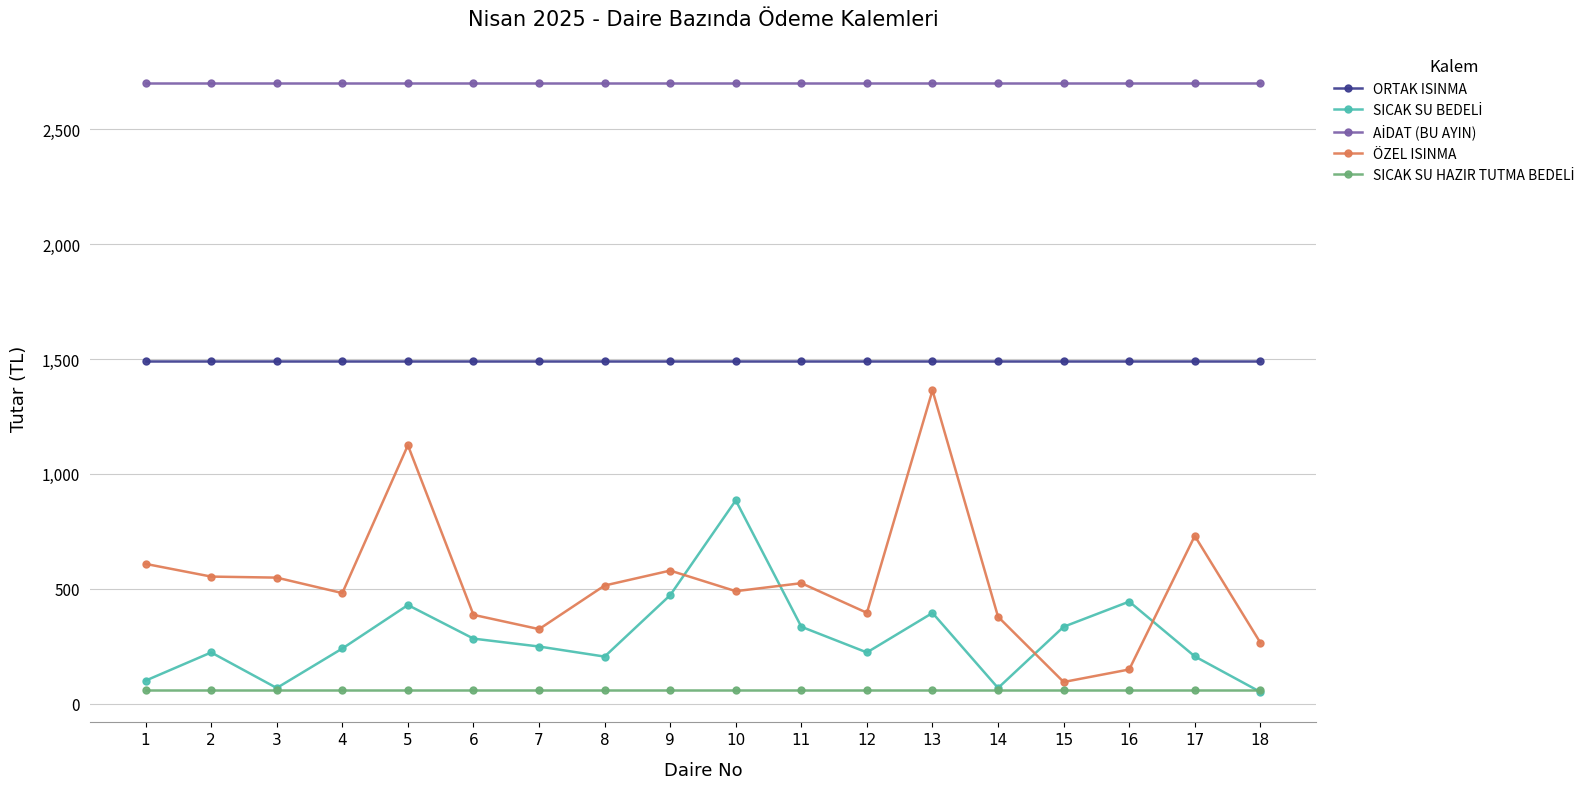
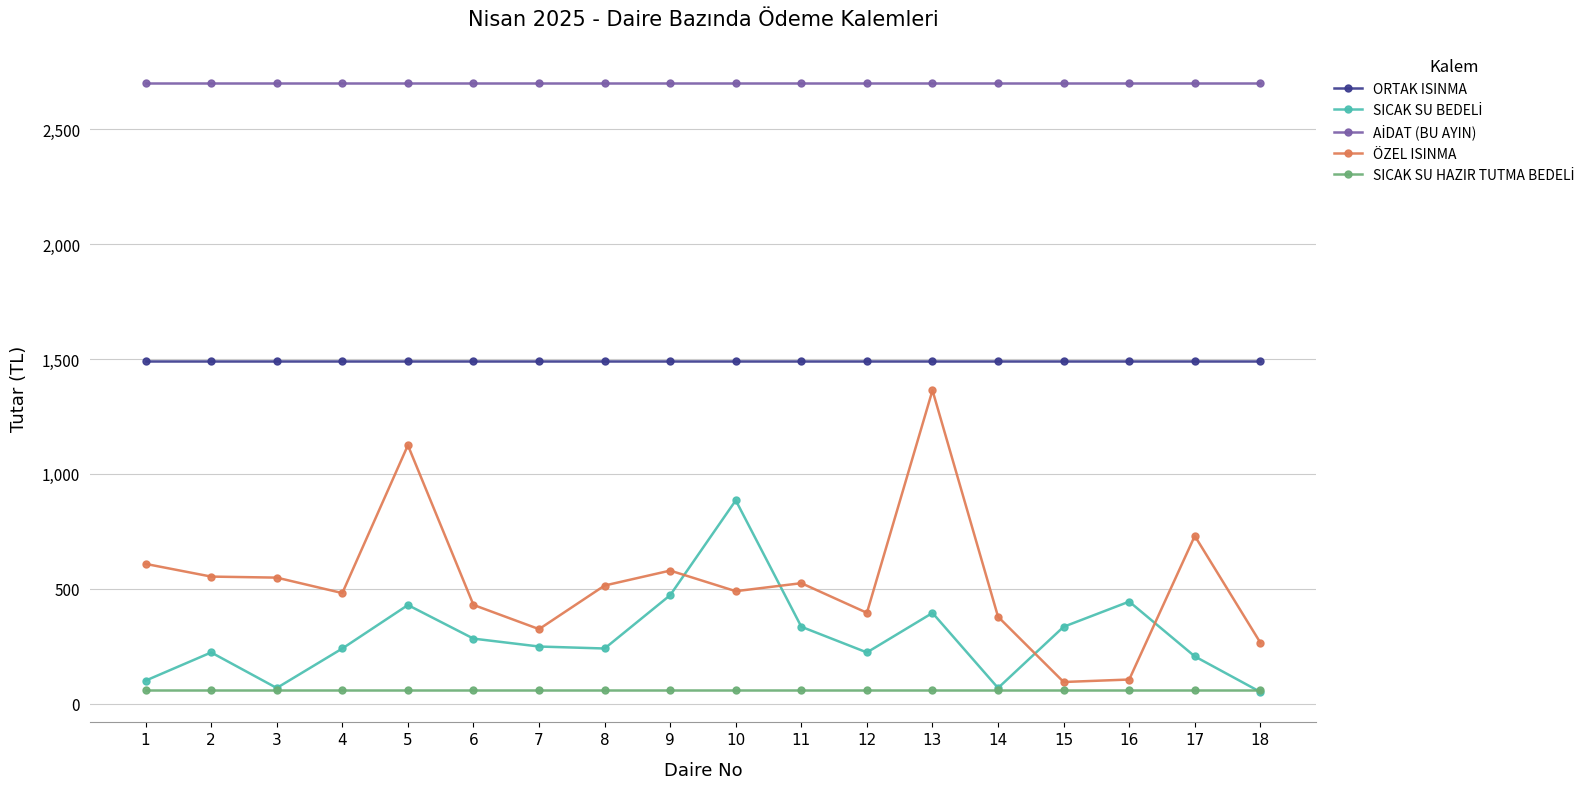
  {
    "ORTAK ISINMA": {
      "1": "1,490",
      "2": "1,490",
      "3": "1,490",
      "4": "1,490",
      "5": "1,490",
      "6": "1,490",
      "7": "1,490",
      "8": "1,490",
      "9": "1,490",
      "10": "1,490",
      "11": "1,490",
      "12": "1,490",
      "13": "1,490",
      "14": "1,490",
      "15": "1,490",
      "16": "1,490",
      "17": "1,490",
      "18": "1,490"
    },
    "SICAK SU BEDELİ": {
      "1": "100",
      "2": "220",
      "4": "240",
      "5": "430",
      "6": "280",
      "7": "250",
-     "8": "210",
+     "8": "240",
      "9": "470",
      "10": "890",
      "11": "340",
      "12": "220",
      "13": "400",
      "15": "340",
      "16": "440",
      "17": "210"
    },
    "AİDAT (BU AYIN)": {
      "1": "2,700",
      "2": "2,700",
      "3": "2,700",
      "4": "2,700",
      "5": "2,700",
      "6": "2,700",
      "7": "2,700",
      "8": "2,700",
      "9": "2,700",
      "10": "2,700",
      "11": "2,700",
      "12": "2,700",
      "13": "2,700",
      "14": "2,700",
      "15": "2,700",
      "16": "2,700",
      "17": "2,700",
      "18": "2,700"
    },
    "ÖZEL ISINMA": {
      "1": "610",
      "2": "550",
      "3": "550",
      "4": "480",
      "5": "1,120",
-     "6": "390",
+     "6": "430",
      "7": "320",
      "8": "510",
      "9": "580",
      "10": "490",
      "11": "520",
      "12": "400",
      "13": "1,360",
      "14": "380",
      "15": "90",
-     "16": "150",
+     "16": "110",
      "17": "730",
      "18": "270"
    },
    "SICAK SU HAZIR TUTMA BEDELİ": {
      "1": "60",
      "2": "60",
      "4": "60",
      "5": "60",
      "6": "60",
      "7": "60",
      "8": "60",
      "9": "60",
      "10": "60",
      "11": "60",
      "12": "60",
      "13": "60",
      "15": "60",
      "16": "60",
      "17": "60"
    }
  }
